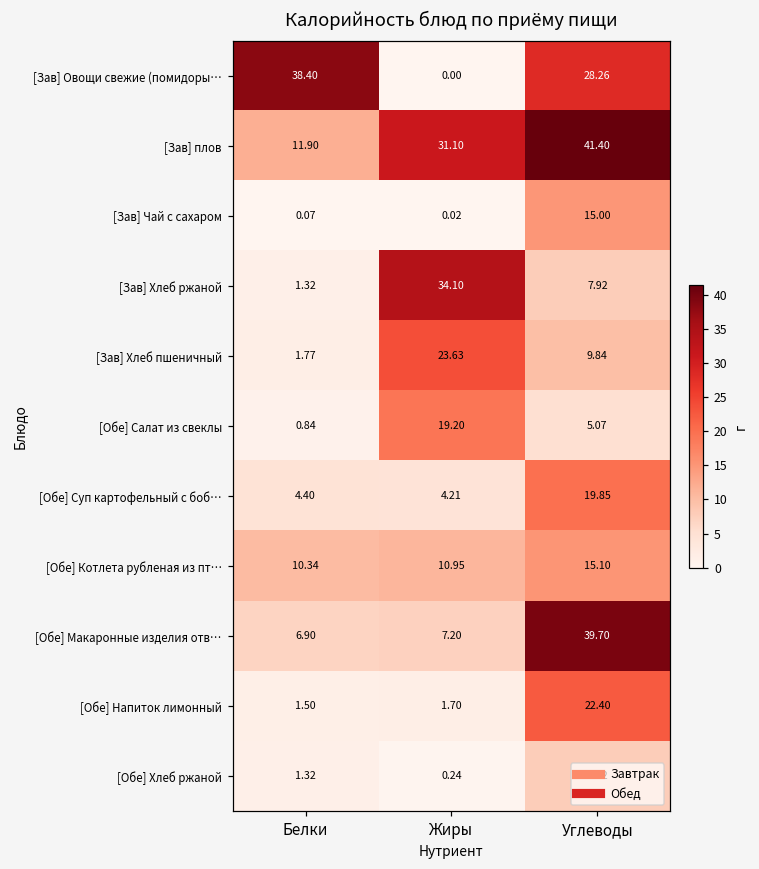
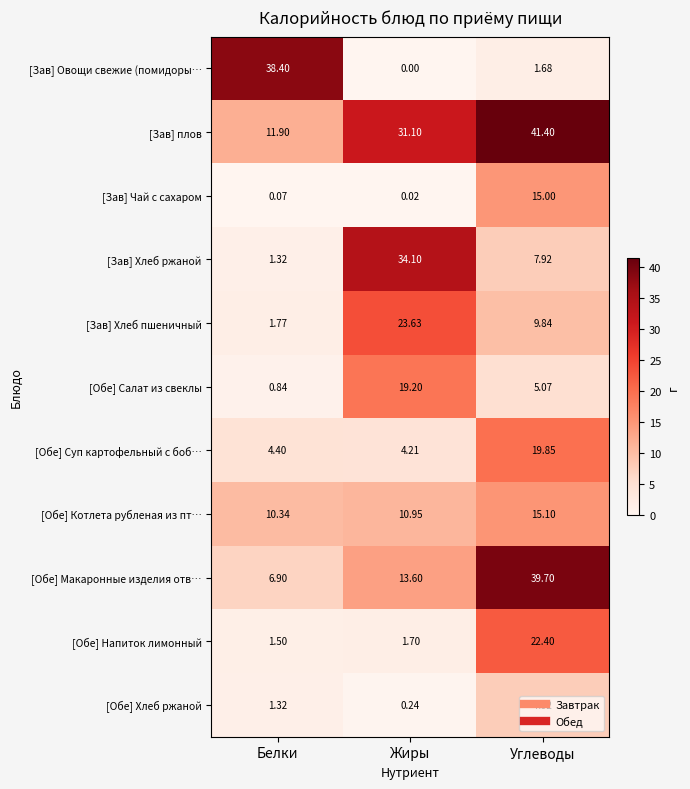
  {
    "[Зав] Овощи свежие (помидоры…": {
      "Белки": 38.40,
      "Жиры": 0.00,
-     "Углеводы": 28.26
+     "Углеводы": 1.68
    },
    "[Зав] плов": {
      "Белки": 11.90,
      "Жиры": 31.10,
      "Углеводы": 41.40
    },
    "[Зав] Чай с сахаром": {
      "Белки": 0.07,
      "Жиры": 0.02,
      "Углеводы": 15.00
    },
    "[Зав] Хлеб ржаной": {
      "Белки": 1.32,
      "Жиры": 34.10,
      "Углеводы": 7.92
    },
    "[Зав] Хлеб пшеничный": {
      "Белки": 1.77,
      "Жиры": 23.63,
      "Углеводы": 9.84
    },
    "[Обе] Салат из свеклы": {
      "Белки": 0.84,
      "Жиры": 19.20,
      "Углеводы": 5.07
    },
    "[Обе] Суп картофельный с боб…": {
      "Белки": 4.40,
      "Жиры": 4.21,
      "Углеводы": 19.85
    },
    "[Обе] Котлета рубленая из пт…": {
      "Белки": 10.34,
      "Жиры": 10.95,
      "Углеводы": 15.10
    },
    "[Обе] Макаронные изделия отв…": {
      "Белки": 6.90,
-     "Жиры": 7.20,
+     "Жиры": 13.60,
      "Углеводы": 39.70
    },
    "[Обе] Напиток лимонный": {
      "Белки": 1.50,
      "Жиры": 1.70,
      "Углеводы": 22.40
    },
    "[Обе] Хлеб ржаной": {
      "Белки": 1.32,
      "Жиры": 0.24
    }
  }
